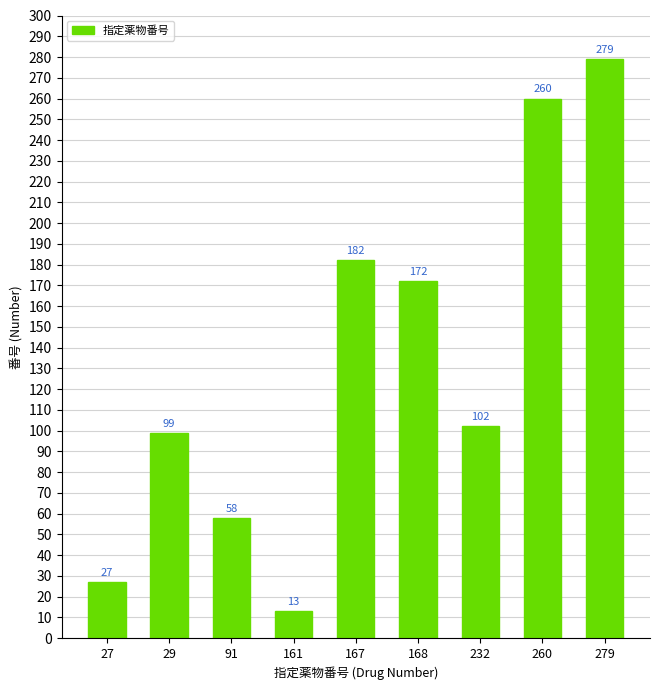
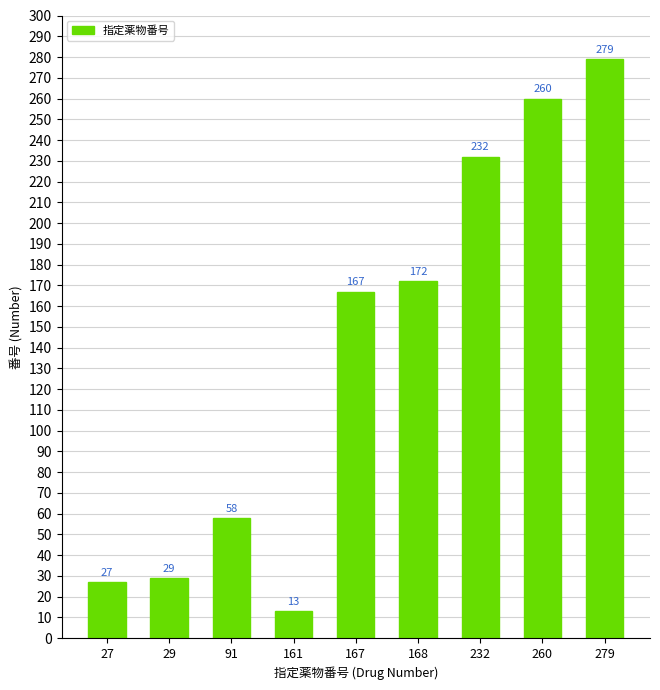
  {
    "27": 27,
-   "29": 99,
+   "29": 29,
    "91": 58,
    "161": 13,
-   "167": 182,
+   "167": 167,
    "168": 172,
-   "232": 102,
+   "232": 232,
    "260": 260,
    "279": 279
  }
